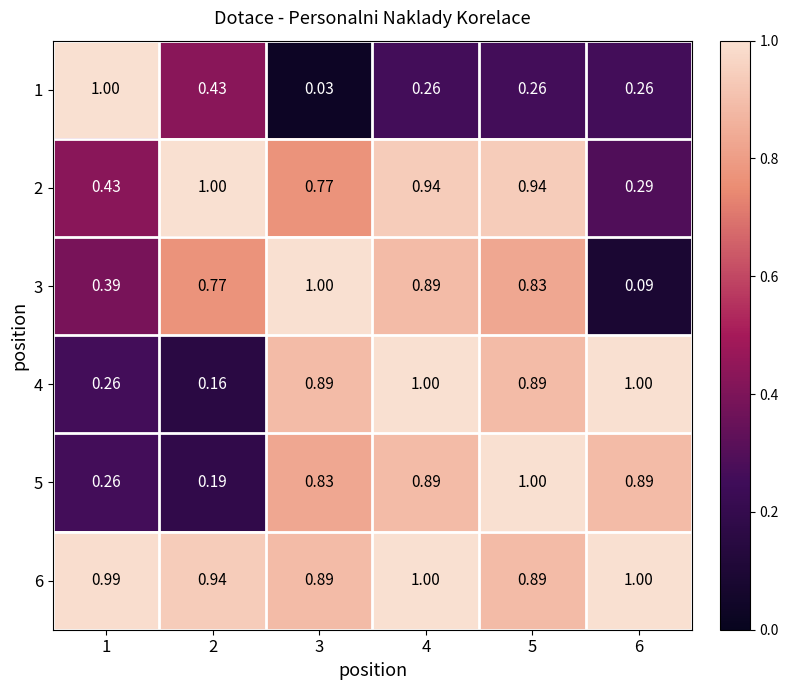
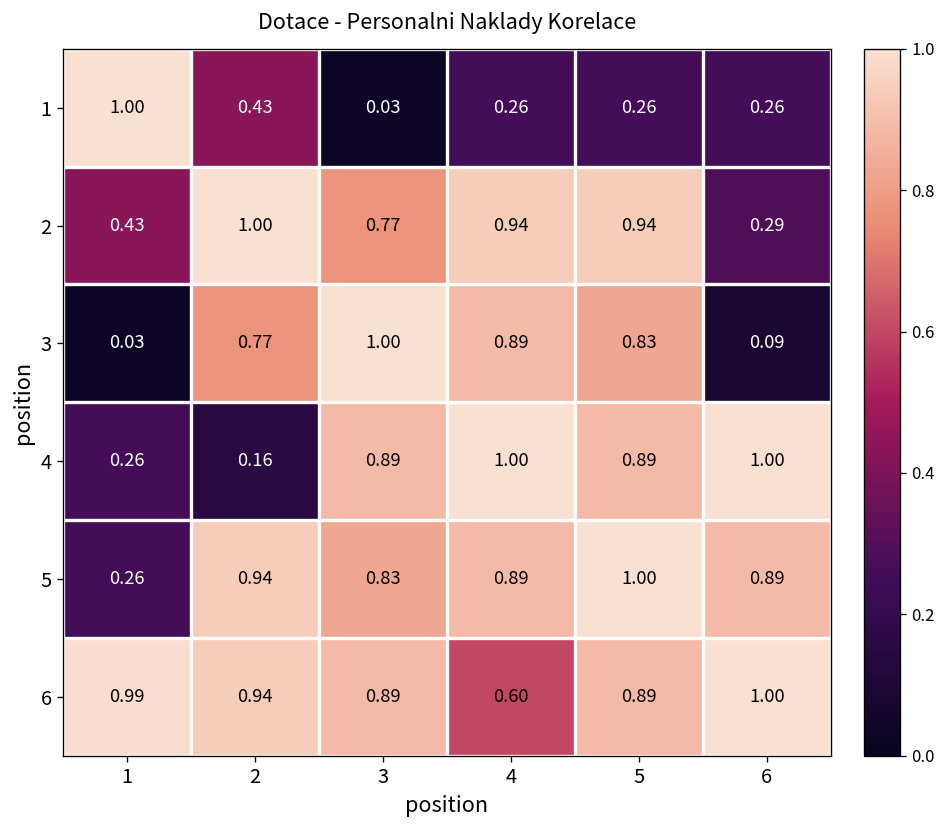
  {
    "1": {
      "1": 1.00,
      "2": 0.43,
      "3": 0.03,
      "4": 0.26,
      "5": 0.26,
      "6": 0.26
    },
    "2": {
      "1": 0.43,
      "2": 1.00,
      "3": 0.77,
      "4": 0.94,
      "5": 0.94,
      "6": 0.29
    },
    "3": {
-     "1": 0.39,
+     "1": 0.03,
      "2": 0.77,
      "3": 1.00,
      "4": 0.89,
      "5": 0.83,
      "6": 0.09
    },
    "4": {
      "1": 0.26,
      "2": 0.16,
      "3": 0.89,
      "4": 1.00,
      "5": 0.89,
      "6": 1.00
    },
    "5": {
      "1": 0.26,
-     "2": 0.19,
+     "2": 0.94,
      "3": 0.83,
      "4": 0.89,
      "5": 1.00,
      "6": 0.89
    },
    "6": {
      "1": 0.99,
      "2": 0.94,
      "3": 0.89,
-     "4": 1.00,
+     "4": 0.60,
      "5": 0.89,
      "6": 1.00
    }
  }
